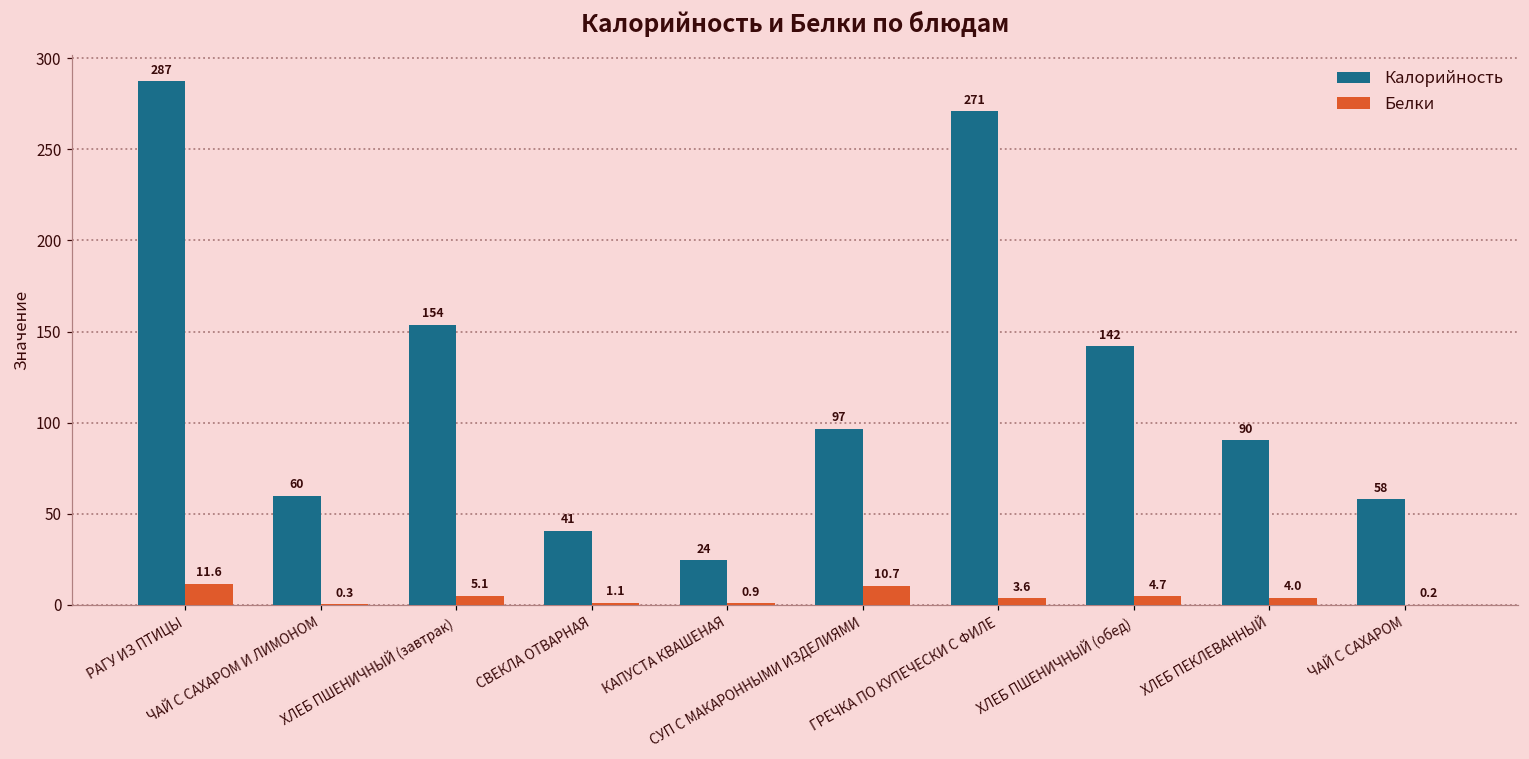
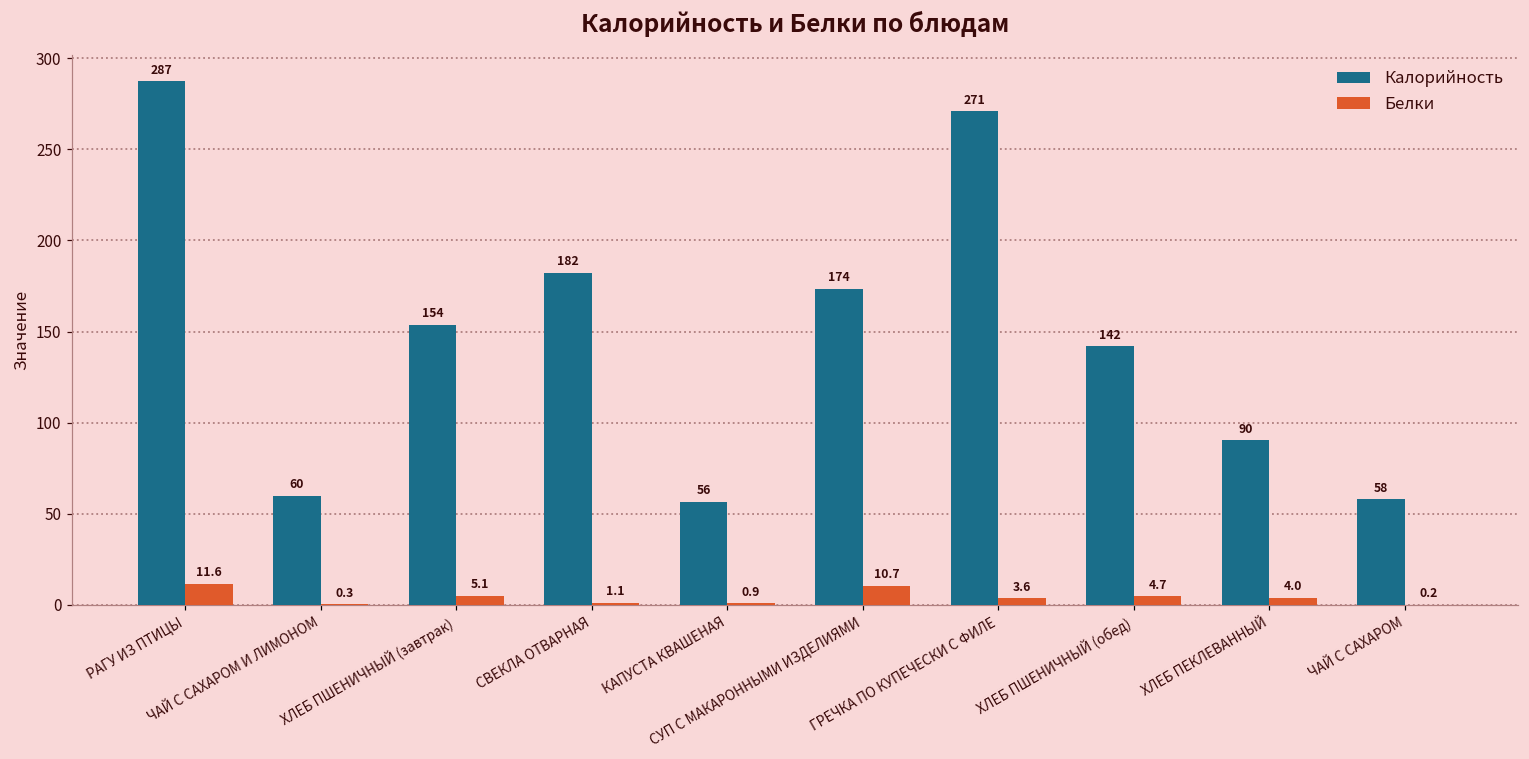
  {
    "Калорийность": {
      "РАГУ ИЗ ПТИЦЫ": 287,
      "ЧАЙ С САХАРОМ И ЛИМОНОМ": 60,
      "ХЛЕБ ПШЕНИЧНЫЙ (завтрак)": 154,
-     "СВЕКЛА ОТВАРНАЯ": 41,
-     "КАПУСТА КВАШЕНАЯ": 24,
-     "СУП С МАКАРОННЫМИ ИЗДЕЛИЯМИ": 97,
+     "СВЕКЛА ОТВАРНАЯ": 182,
+     "КАПУСТА КВАШЕНАЯ": 56,
+     "СУП С МАКАРОННЫМИ ИЗДЕЛИЯМИ": 174,
      "ГРЕЧКА ПО КУПЕЧЕСКИ С ФИЛЕ": 271,
      "ХЛЕБ ПШЕНИЧНЫЙ (обед)": 142,
      "ХЛЕБ ПЕКЛЕВАННЫЙ": 90,
      "ЧАЙ С САХАРОМ": 58
    },
    "Белки": {
      "РАГУ ИЗ ПТИЦЫ": 11.6,
      "ЧАЙ С САХАРОМ И ЛИМОНОМ": 0.3,
      "ХЛЕБ ПШЕНИЧНЫЙ (завтрак)": 5.1,
      "СВЕКЛА ОТВАРНАЯ": 1.1,
      "КАПУСТА КВАШЕНАЯ": 0.9,
      "СУП С МАКАРОННЫМИ ИЗДЕЛИЯМИ": 10.7,
      "ГРЕЧКА ПО КУПЕЧЕСКИ С ФИЛЕ": 3.6,
      "ХЛЕБ ПШЕНИЧНЫЙ (обед)": 4.7,
      "ХЛЕБ ПЕКЛЕВАННЫЙ": 4.0,
      "ЧАЙ С САХАРОМ": 0.2
    }
  }
